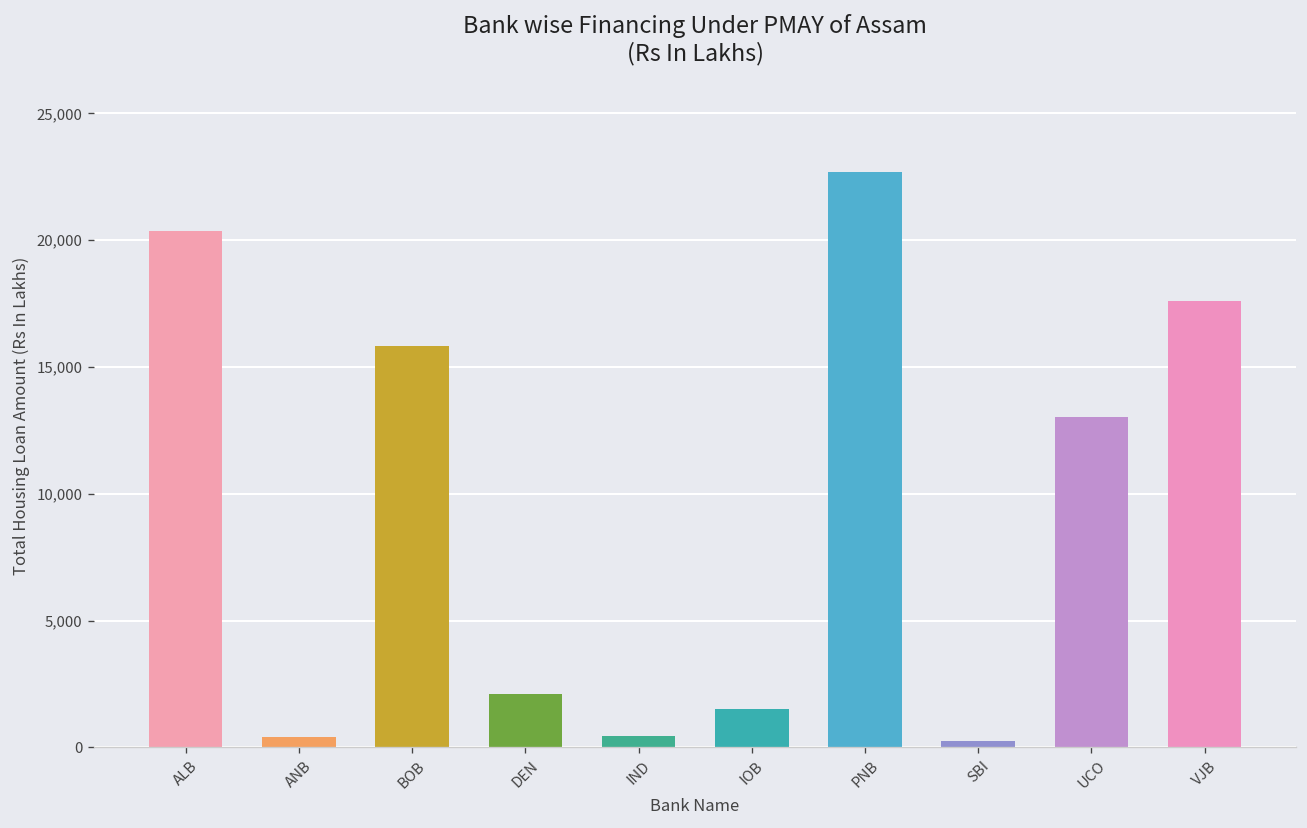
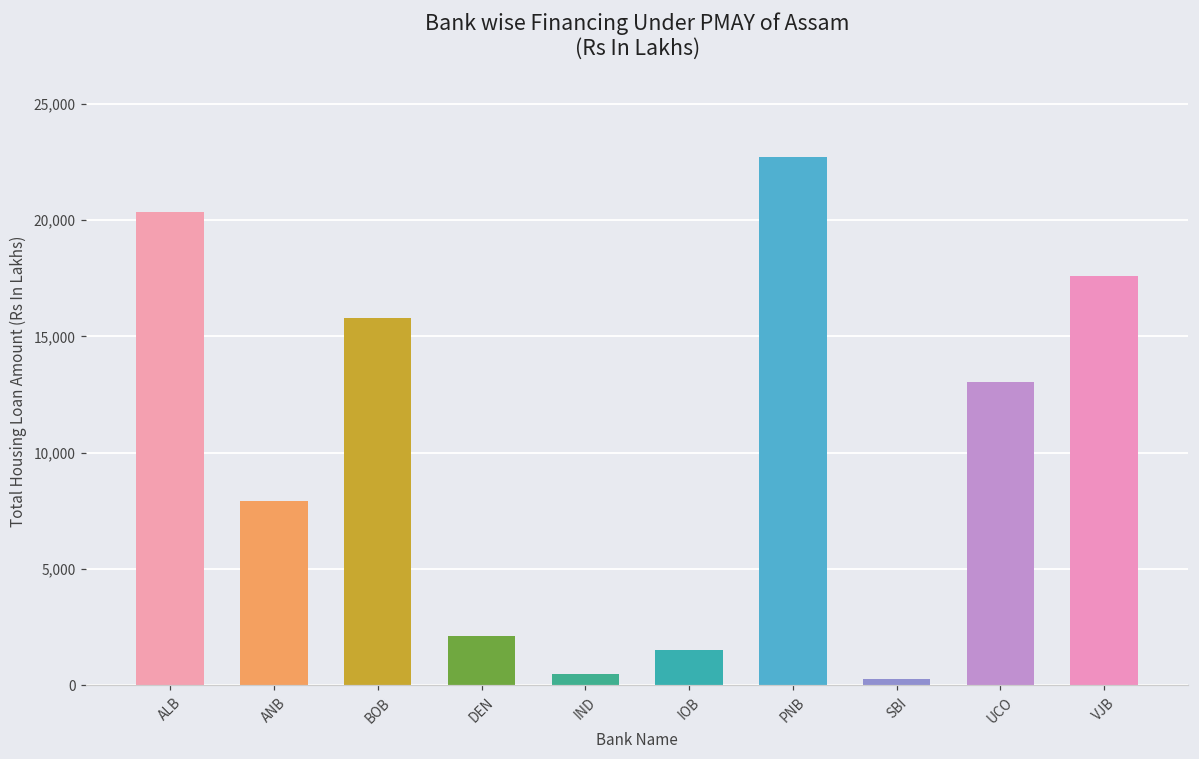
  {
    "ALB": "20,400",
-   "ANB": "400",
+   "ANB": "7,900",
    "BOB": "15,800",
    "DEN": "2,100",
    "IND": "500",
    "IOB": "1,500",
    "PNB": "22,700",
    "SBI": "200",
    "UCO": "13,000",
    "VJB": "17,600"
  }
